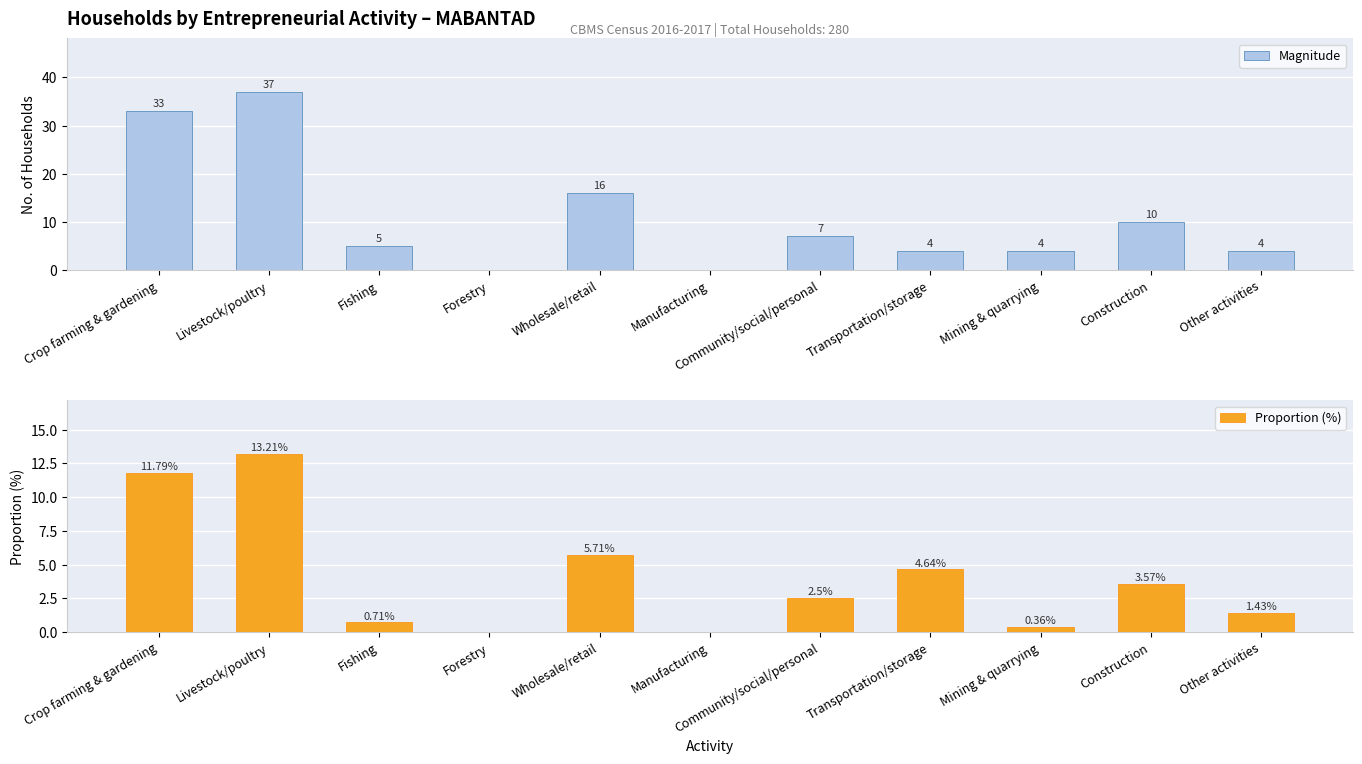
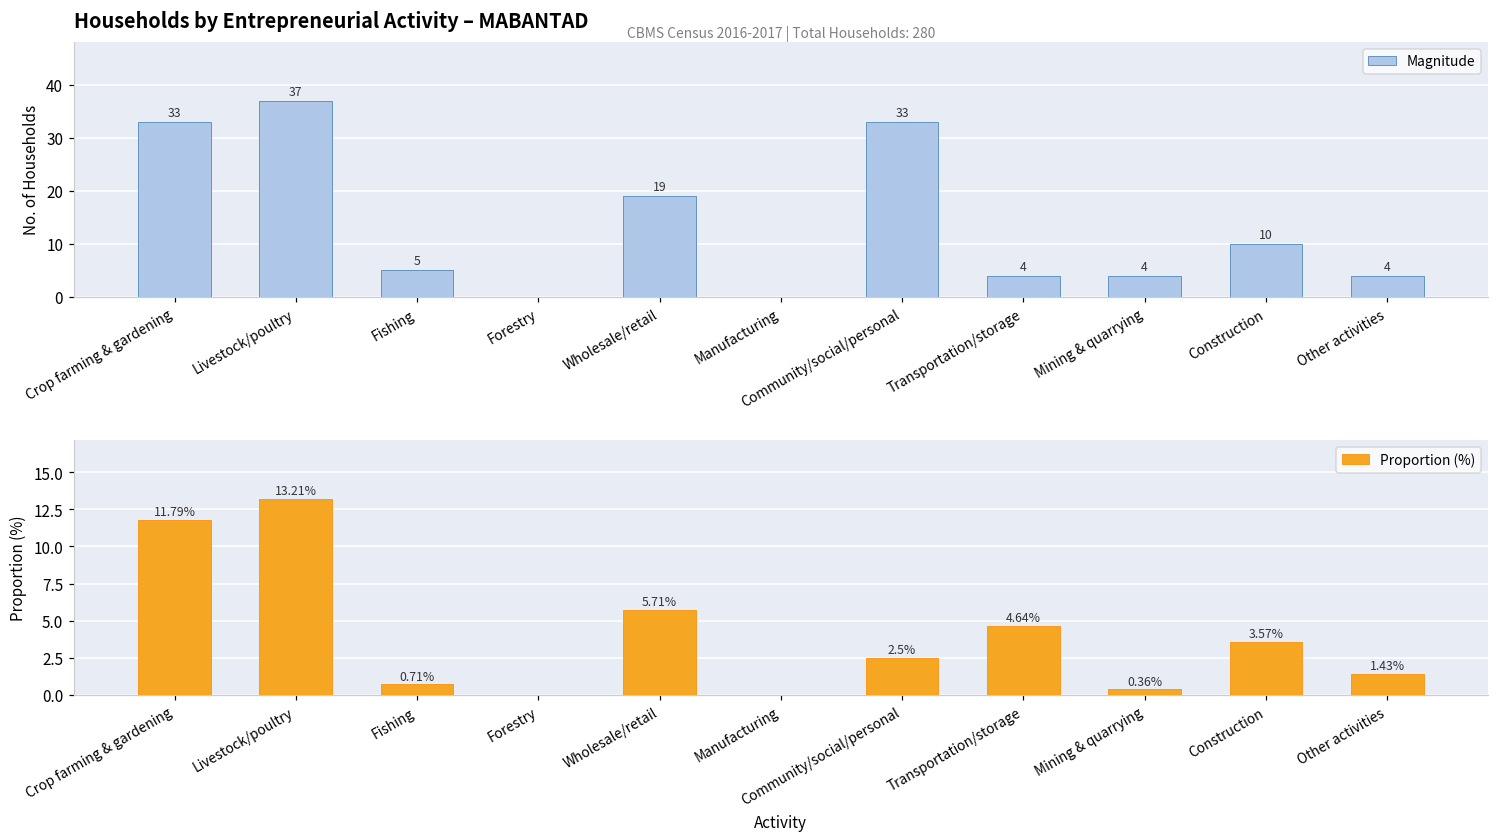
  {
    "Households by Entrepreneurial Activity – MABANTAD": {
      "Crop farming & gardening": 33,
      "Livestock/poultry": 37,
      "Fishing": 5,
-     "Wholesale/retail": 16,
-     "Community/social/personal": 7,
+     "Wholesale/retail": 19,
+     "Community/social/personal": 33,
      "Transportation/storage": 4,
      "Mining & quarrying": 4,
      "Construction": 10,
      "Other activities": 4
    }
  }
